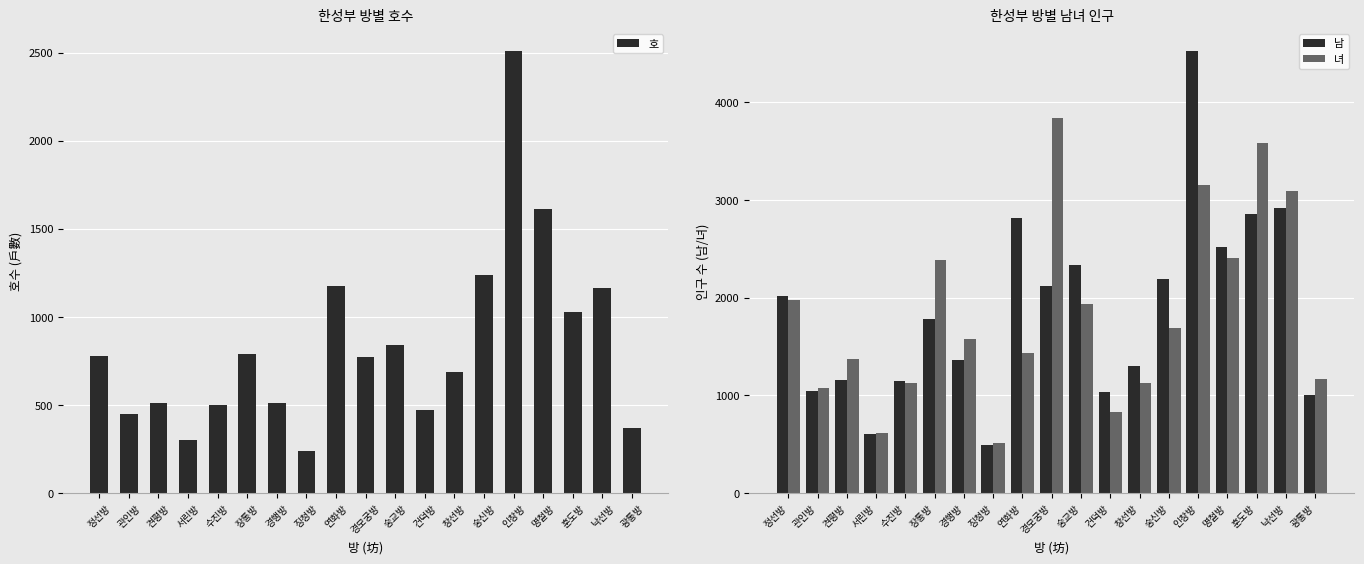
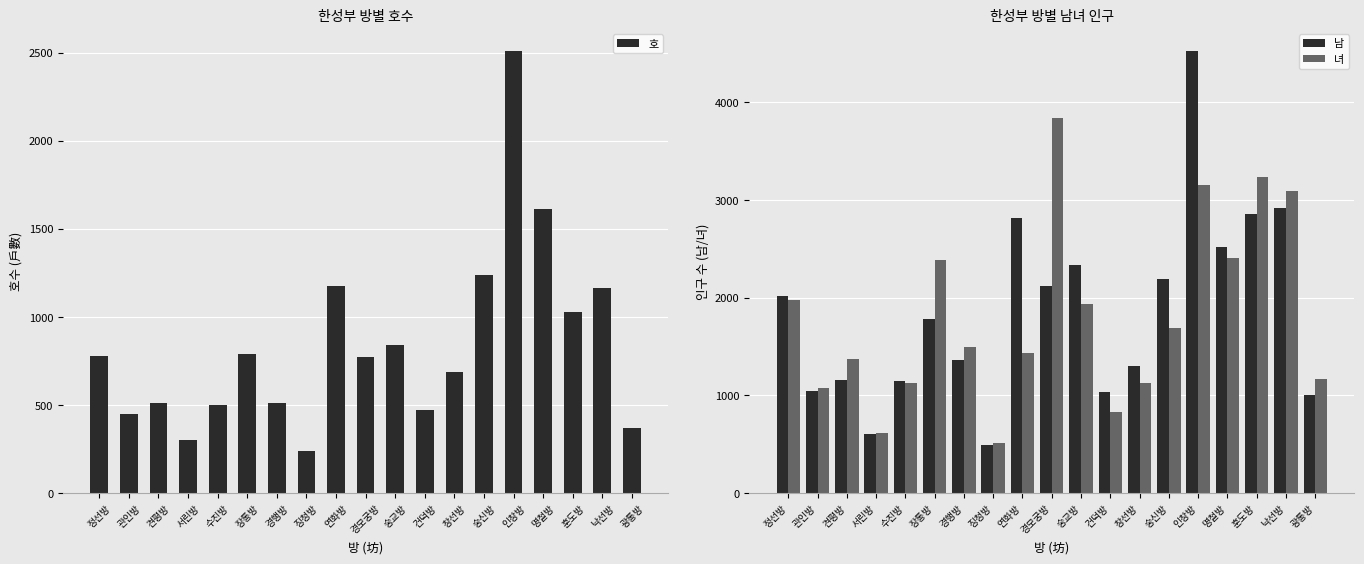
  {
    "한성부 방별 호수": {
      "정선방": 780,
      "관인방": 450,
      "견평방": 510,
      "서린방": 300,
      "수진방": 500,
      "장통방": 790,
      "경행방": 520,
      "징청방": 240,
      "연화방": 1180,
      "경모궁방": 780,
      "숭교방": 840,
      "건덕방": 470,
      "창선방": 690,
      "숭신방": 1240,
      "인창방": 2510,
      "명철방": 1610,
      "훈도방": 1030,
      "낙선방": 1170,
      "광통방": 370
    },
    "한성부 방별 남녀 인구": {
      "남": {
        "정선방": 2000,
        "관인방": 1000,
        "견평방": 1200,
        "서린방": 600,
        "수진방": 1100,
        "장통방": 1800,
        "경행방": 1400,
        "징청방": 500,
        "연화방": 2800,
        "경모궁방": 2100,
        "숭교방": 2300,
        "건덕방": 1000,
        "창선방": 1300,
        "숭신방": 2200,
        "인창방": 4500,
        "명철방": 2500,
        "훈도방": 2900,
        "낙선방": 2900,
        "광통방": 1000
      },
      "녀": {
        "정선방": 2000,
        "관인방": 1100,
        "견평방": 1400,
        "서린방": 600,
        "수진방": 1100,
        "장통방": 2400,
-       "경행방": 1600,
+       "경행방": 1500,
        "징청방": 500,
        "연화방": 1400,
        "경모궁방": 3800,
        "숭교방": 1900,
        "건덕방": 800,
        "창선방": 1100,
        "숭신방": 1700,
        "인창방": 3200,
        "명철방": 2400,
-       "훈도방": 3600,
+       "훈도방": 3200,
        "낙선방": 3100,
        "광통방": 1200
      }
    }
  }
